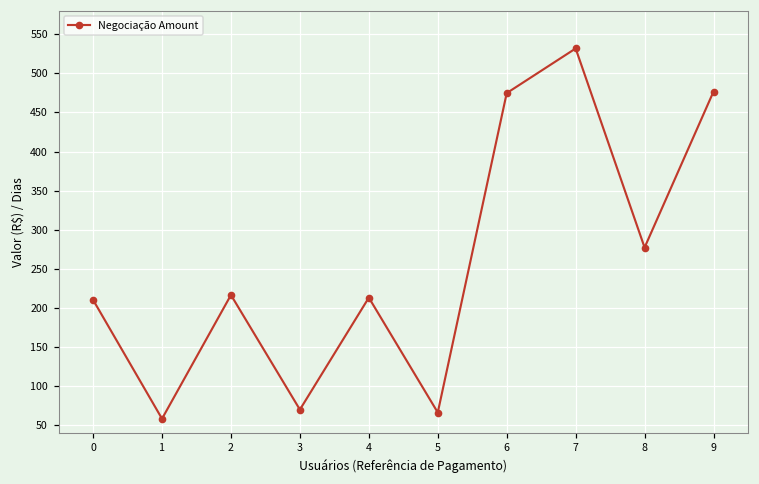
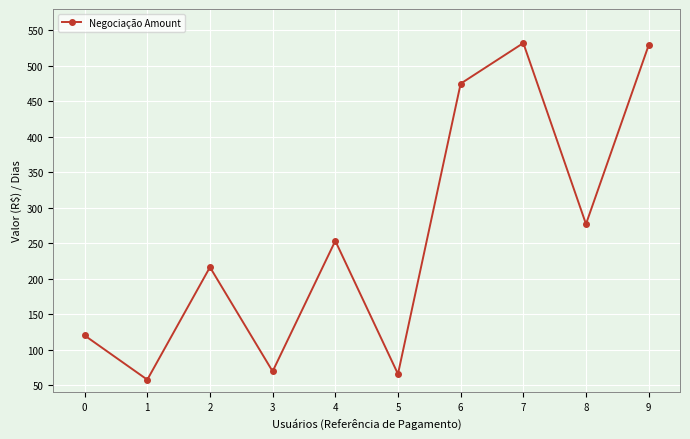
  {
-   "0": 210,
+   "0": 120,
    "1": 60,
    "2": 220,
    "3": 70,
-   "4": 210,
+   "4": 250,
    "5": 70,
    "6": 470,
    "7": 530,
    "8": 280,
-   "9": 480
+   "9": 530
  }
